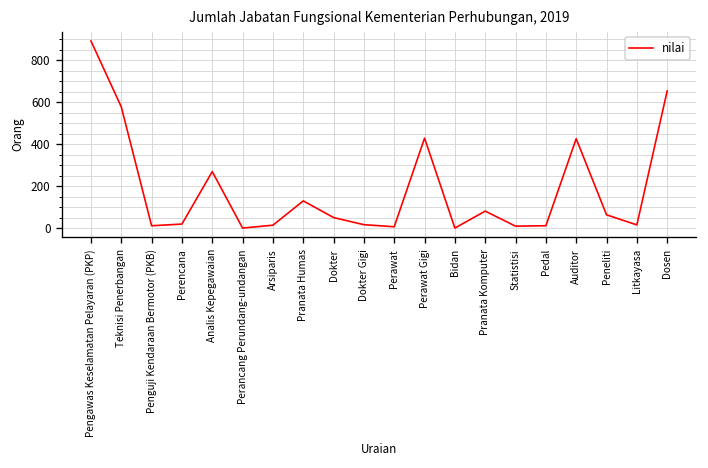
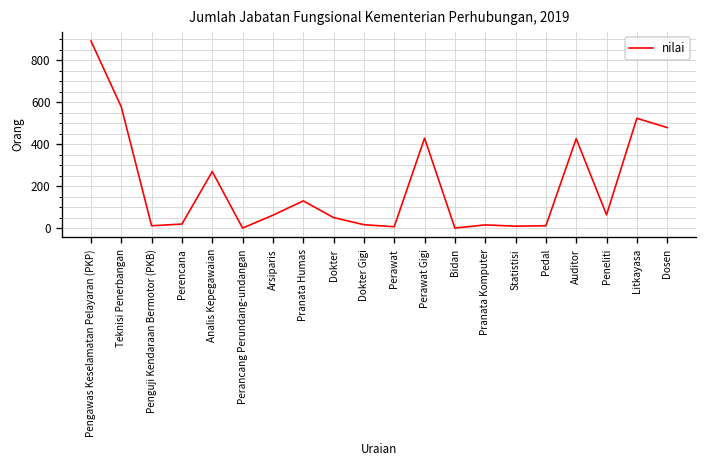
  {
    "Pengawas Keselamatan Pelayaran (PKP)": 890,
    "Teknisi Penerbangan": 580,
    "Penguji Kendaraan Bermotor (PKB)": 10,
    "Perencana": 20,
    "Analis Kepegawaian": 270,
    "Perancang Perundang-undangan": 0,
-   "Arsiparis": 10,
+   "Arsiparis": 60,
    "Pranata Humas": 130,
    "Dokter": 50,
    "Dokter Gigi": 20,
    "Perawat": 10,
    "Perawat Gigi": 430,
    "Bidan": 0,
-   "Pranata Komputer": 80,
+   "Pranata Komputer": 20,
    "Statistisi": 10,
    "Pedal": 10,
    "Auditor": 430,
    "Peneliti": 60,
-   "Litkayasa": 20,
-   "Dosen": 650
+   "Litkayasa": 520,
+   "Dosen": 480
  }
